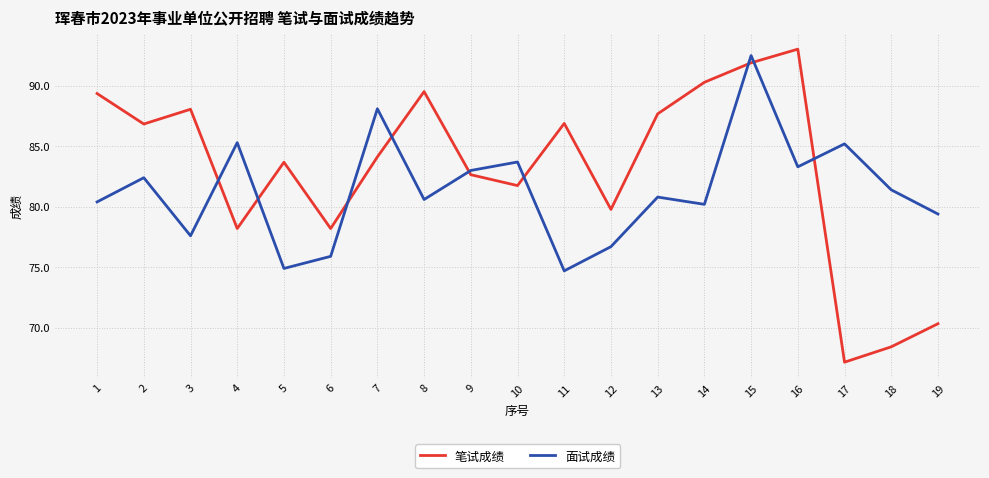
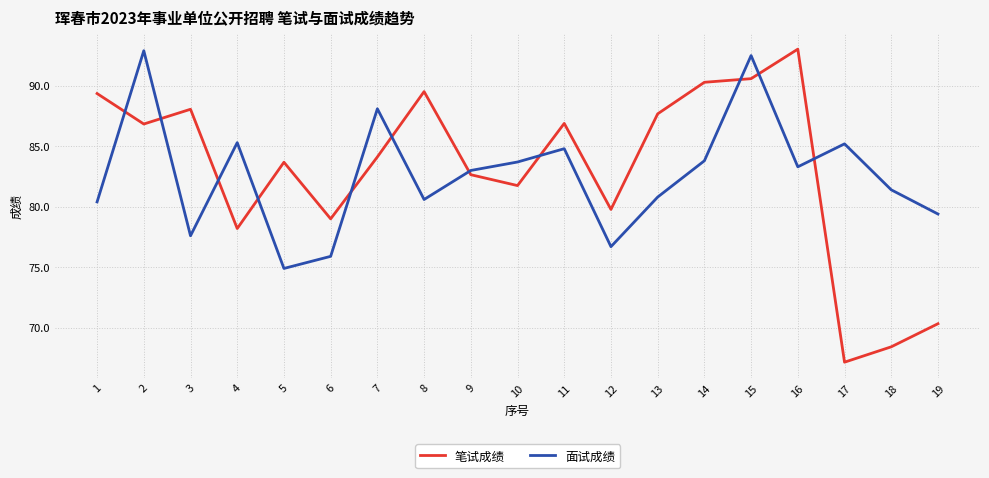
  {
    "笔试成绩": {
      "1": 89.4,
      "2": 86.8,
      "3": 88.1,
      "4": 78.2,
      "5": 83.7,
-     "6": 78.2,
+     "6": 79.0,
      "7": 84.1,
      "8": 89.5,
      "9": 82.7,
      "10": 81.8,
      "11": 86.9,
      "12": 79.8,
      "13": 87.7,
      "14": 90.3,
-     "15": 91.9,
+     "15": 90.6,
      "16": 93.0,
      "17": 67.2,
      "18": 68.4,
      "19": 70.3
    },
    "面试成绩": {
      "1": 80.4,
-     "2": 82.4,
+     "2": 92.9,
      "3": 77.6,
      "4": 85.3,
      "5": 74.9,
      "6": 75.9,
      "7": 88.1,
      "8": 80.6,
      "9": 83.0,
      "10": 83.7,
-     "11": 74.7,
+     "11": 84.8,
      "12": 76.7,
      "13": 80.8,
-     "14": 80.2,
+     "14": 83.8,
      "15": 92.5,
      "16": 83.3,
      "17": 85.2,
      "18": 81.4,
      "19": 79.4
    }
  }
